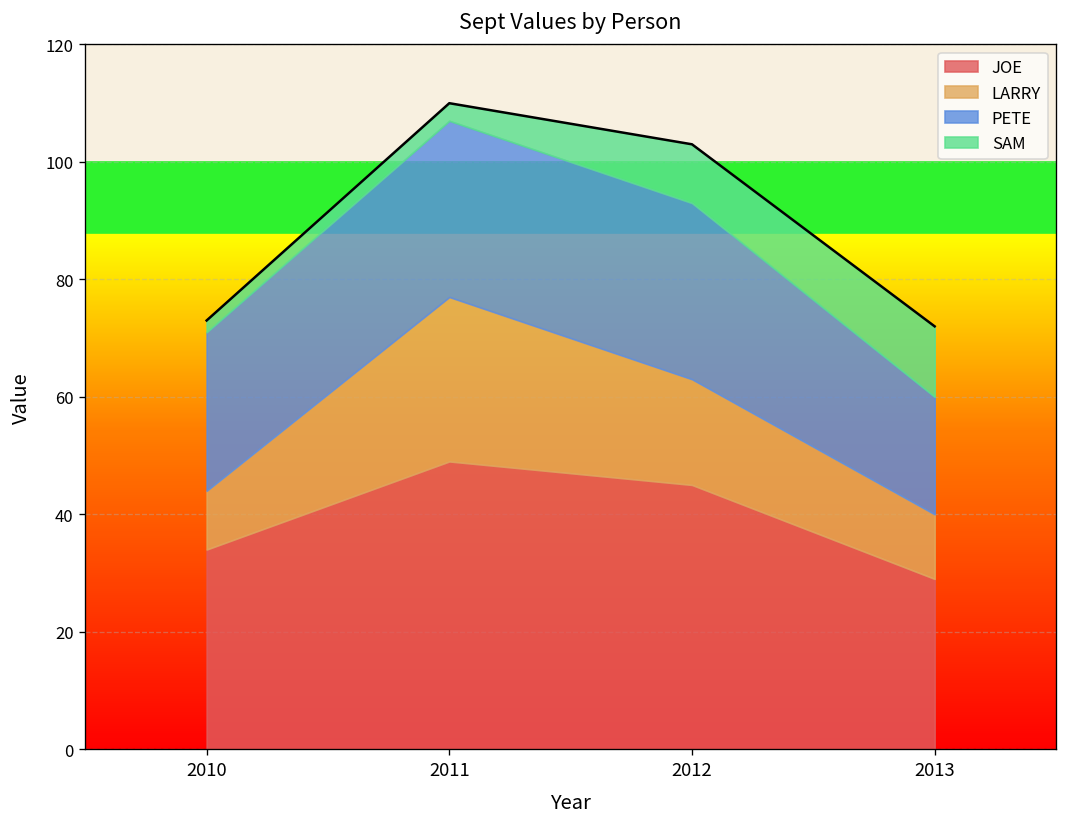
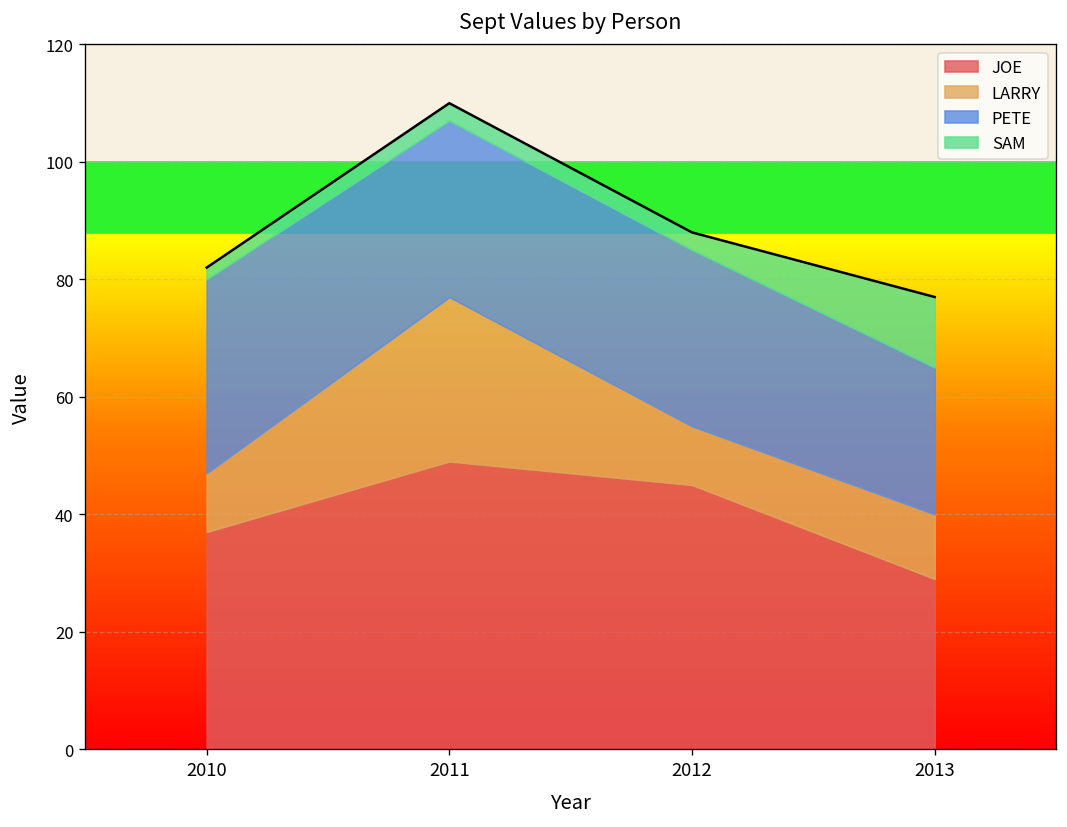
  {
    "JOE": {
-     "2010": 34,
+     "2010": 37,
      "2011": 49,
      "2012": 45,
      "2013": 29
    },
    "LARRY": {
      "2010": 10,
      "2011": 28,
-     "2012": 18,
+     "2012": 10,
      "2013": 11
    },
    "PETE": {
-     "2010": 27,
+     "2010": 33,
      "2011": 30,
      "2012": 30,
-     "2013": 20
+     "2013": 25
    },
    "SAM": {
      "2010": 2,
      "2011": 3,
-     "2012": 10,
+     "2012": 3,
      "2013": 12
    }
  }
